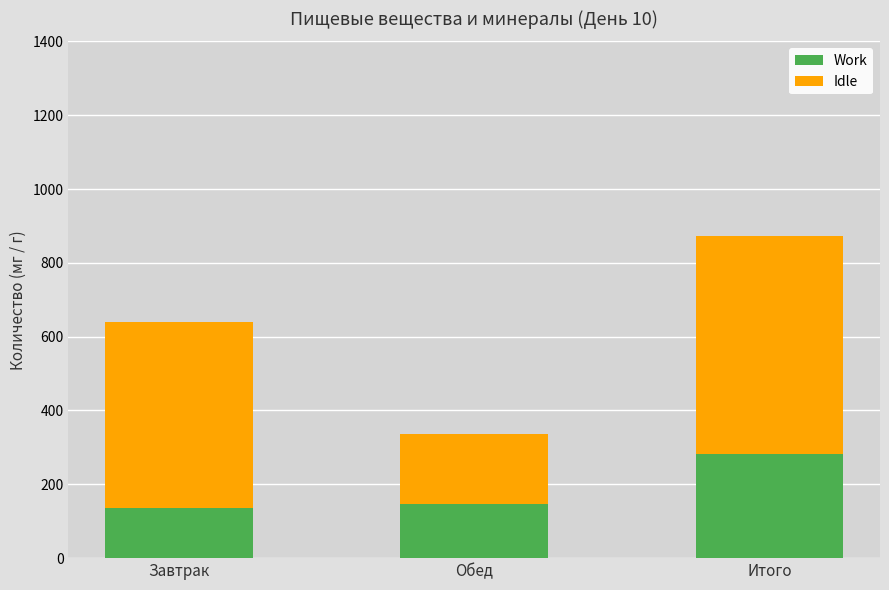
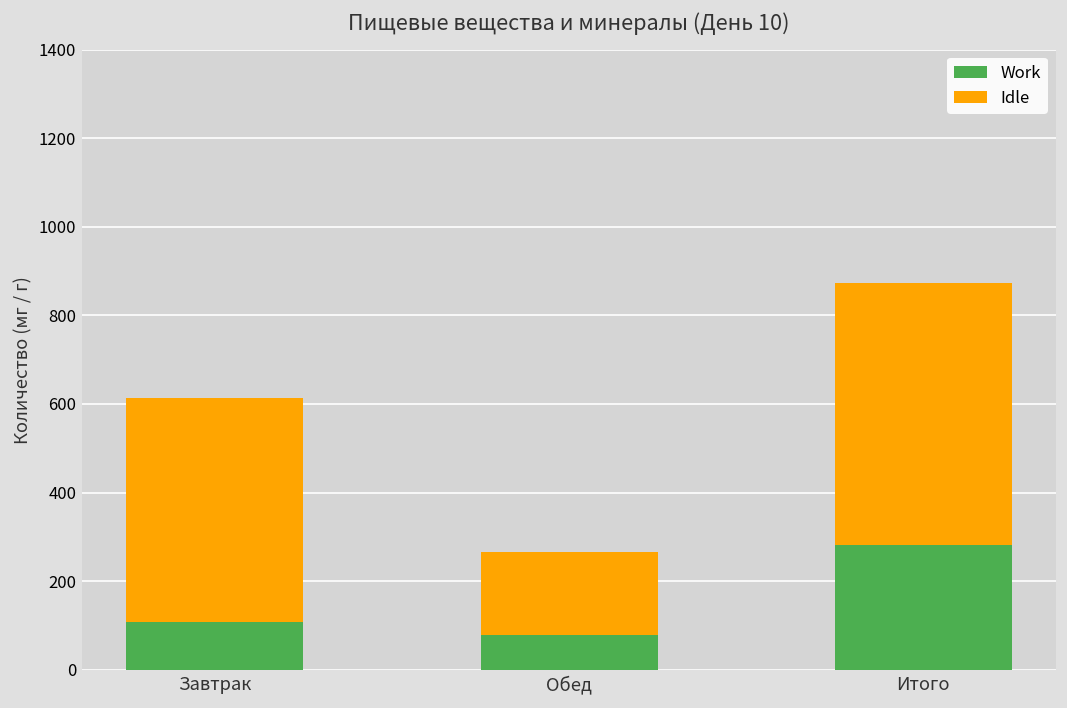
  {
    "Work": {
-     "Завтрак": 140,
-     "Обед": 150,
+     "Завтрак": 110,
+     "Обед": 80,
      "Итого": 280
    },
    "Idle": {
      "Завтрак": 510,
      "Обед": 190,
      "Итого": 590
    }
  }
